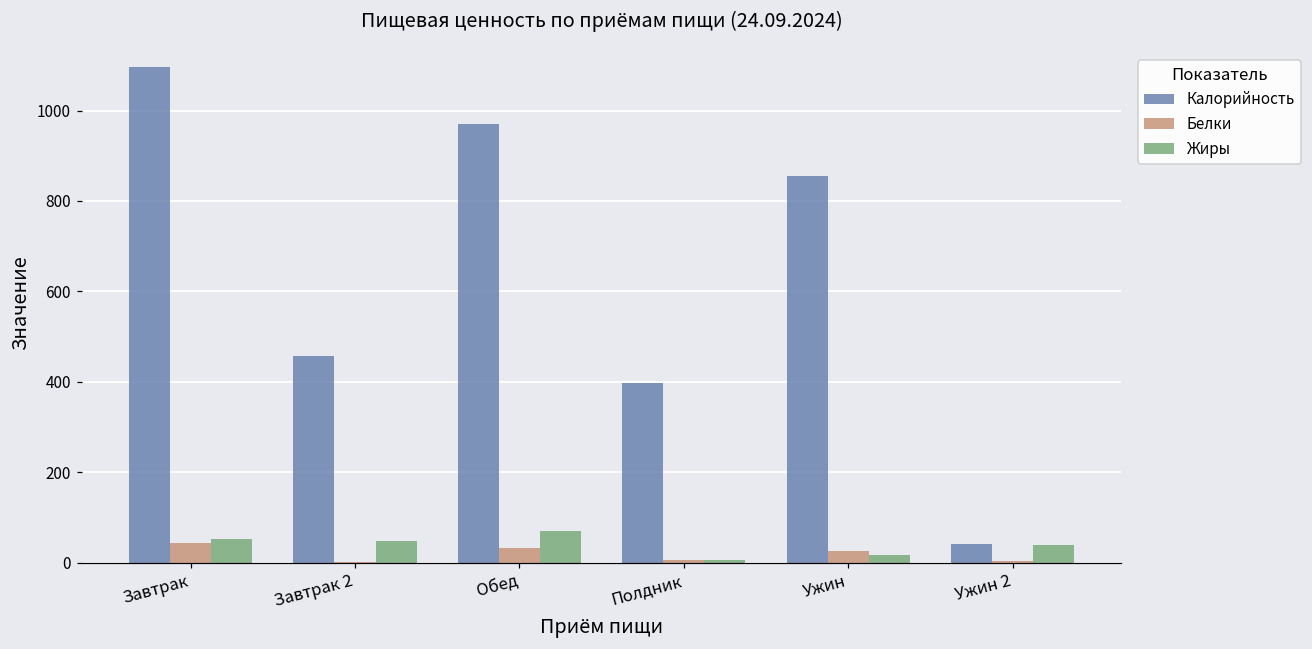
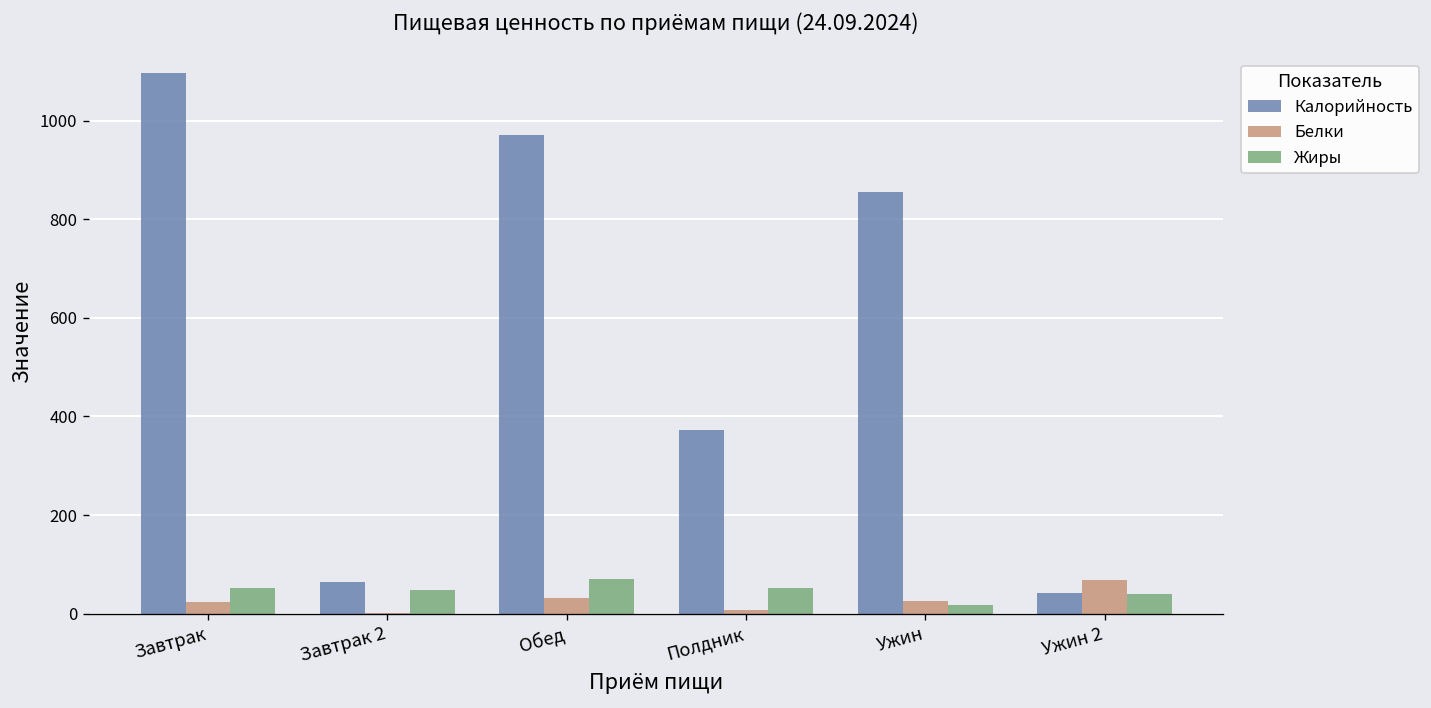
  {
    "Калорийность": {
      "Завтрак": 1100,
-     "Завтрак 2": 460,
+     "Завтрак 2": 70,
      "Обед": 970,
-     "Полдник": 400,
+     "Полдник": 370,
      "Ужин": 860,
      "Ужин 2": 40
    },
    "Белки": {
-     "Завтрак": 40,
+     "Завтрак": 20,
      "Обед": 30,
      "Полдник": 10,
      "Ужин": 30,
-     "Ужин 2": 0
+     "Ужин 2": 70
    },
    "Жиры": {
      "Завтрак": 50,
      "Завтрак 2": 50,
      "Обед": 70,
-     "Полдник": 10,
+     "Полдник": 50,
      "Ужин": 20,
      "Ужин 2": 40
    }
  }
